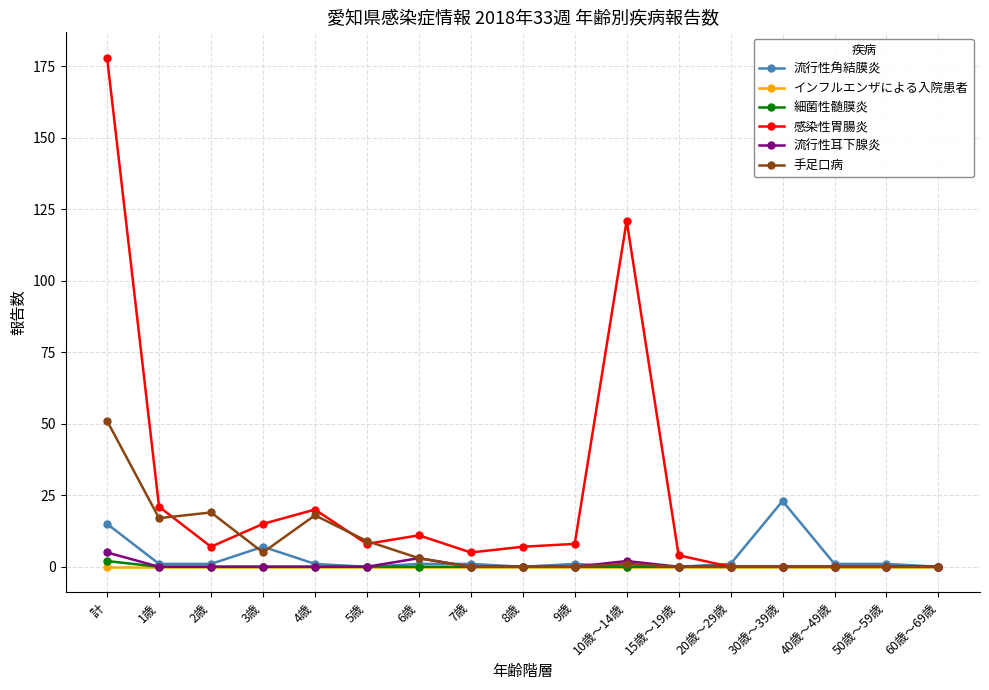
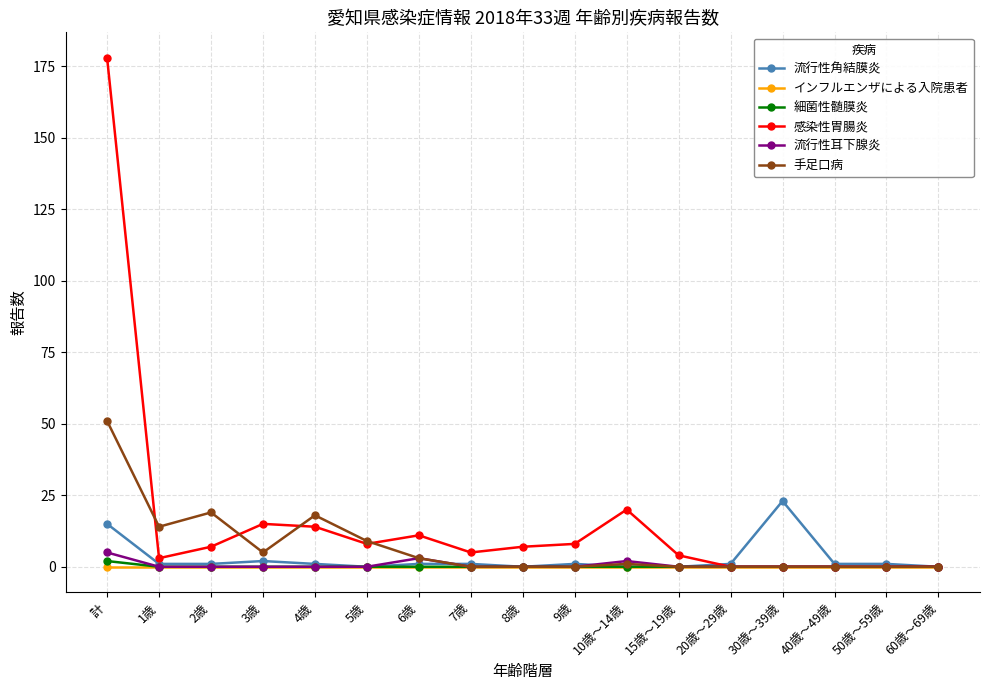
  {
    "流行性角結膜炎": {
      "計": 15,
      "1歳": 1,
      "2歳": 1,
-     "3歳": 7,
+     "3歳": 2,
      "4歳": 1,
      "6歳": 1,
      "7歳": 1,
      "9歳": 1,
      "20歳～29歳": 1,
      "30歳～39歳": 23,
      "40歳～49歳": 1,
      "50歳～59歳": 1
    },
    "インフルエンザによる入院患者": {
      "計": 0
    },
    "細菌性髄膜炎": {
      "計": 2
    },
    "感染性胃腸炎": {
      "計": 178,
-     "1歳": 21,
+     "1歳": 3,
      "2歳": 7,
      "3歳": 15,
-     "4歳": 20,
+     "4歳": 14,
      "5歳": 8,
      "6歳": 11,
      "7歳": 5,
      "8歳": 7,
      "9歳": 8,
-     "10歳～14歳": 121,
+     "10歳～14歳": 20,
      "15歳～19歳": 4
    },
    "流行性耳下腺炎": {
      "計": 5,
      "10歳～14歳": 2
    },
    "手足口病": {
      "計": 51,
-     "1歳": 17,
+     "1歳": 14,
      "2歳": 19,
      "3歳": 5,
      "4歳": 18,
      "5歳": 9,
      "10歳～14歳": 1
    }
  }
